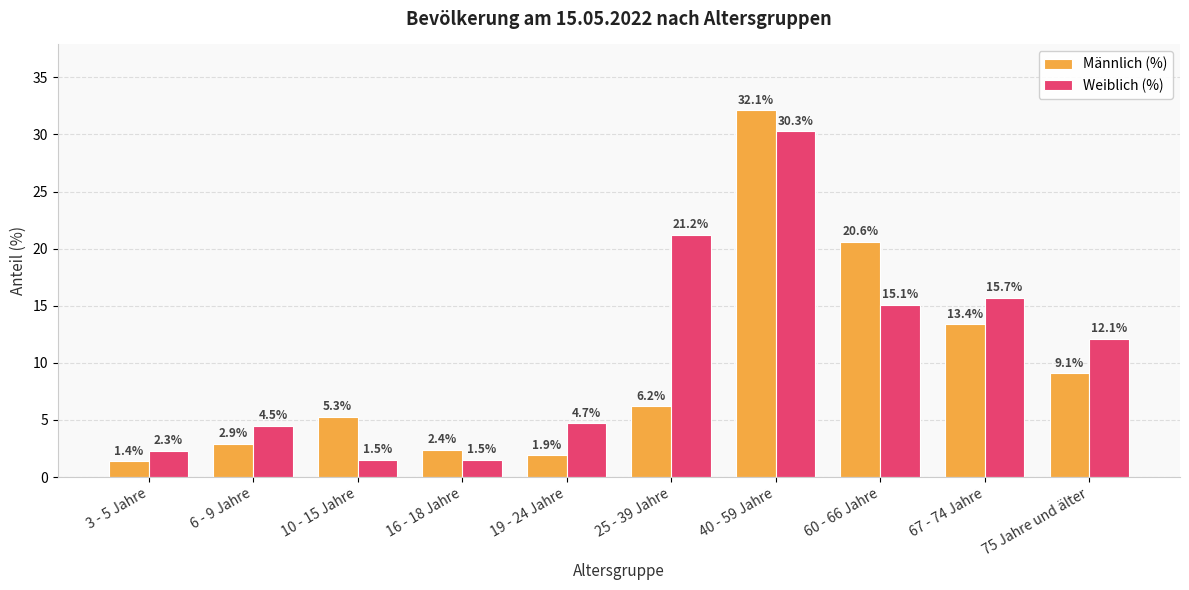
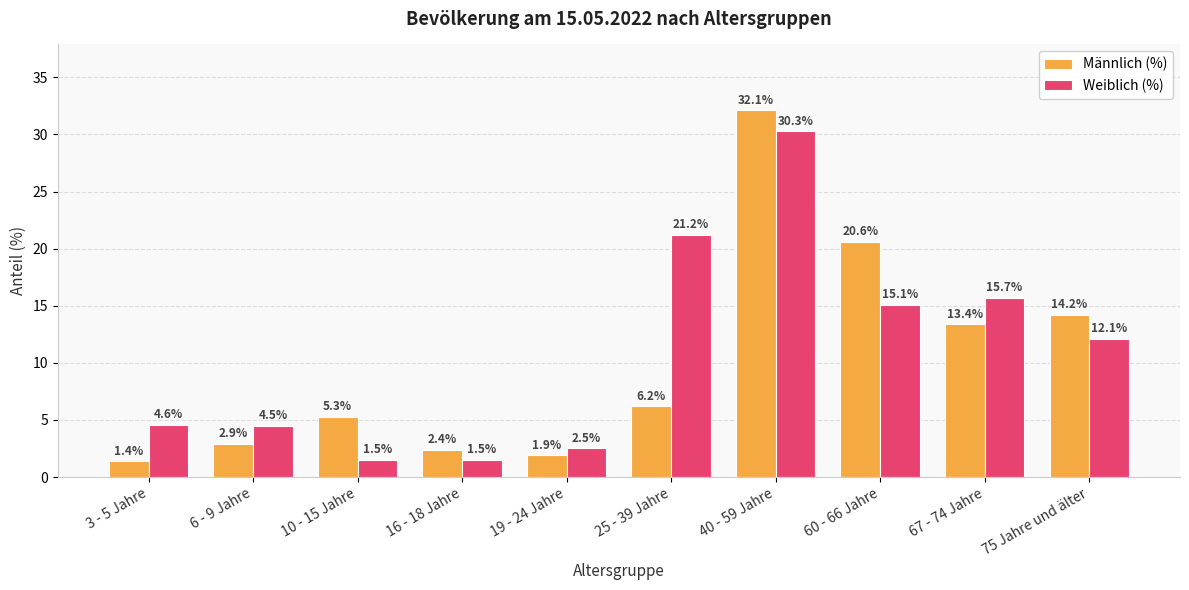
  {
    "Männlich (%)": {
      "3 - 5 Jahre": "1.4%",
      "6 - 9 Jahre": "2.9%",
      "10 - 15 Jahre": "5.3%",
      "16 - 18 Jahre": "2.4%",
      "19 - 24 Jahre": "1.9%",
      "25 - 39 Jahre": "6.2%",
      "40 - 59 Jahre": "32.1%",
      "60 - 66 Jahre": "20.6%",
      "67 - 74 Jahre": "13.4%",
-     "75 Jahre und älter": "9.1%"
+     "75 Jahre und älter": "14.2%"
    },
    "Weiblich (%)": {
-     "3 - 5 Jahre": "2.3%",
+     "3 - 5 Jahre": "4.6%",
      "6 - 9 Jahre": "4.5%",
      "10 - 15 Jahre": "1.5%",
      "16 - 18 Jahre": "1.5%",
-     "19 - 24 Jahre": "4.7%",
+     "19 - 24 Jahre": "2.5%",
      "25 - 39 Jahre": "21.2%",
      "40 - 59 Jahre": "30.3%",
      "60 - 66 Jahre": "15.1%",
      "67 - 74 Jahre": "15.7%",
      "75 Jahre und älter": "12.1%"
    }
  }
